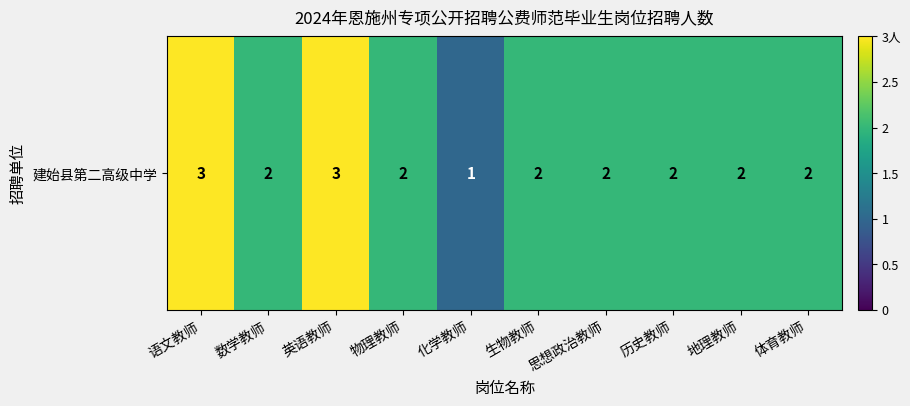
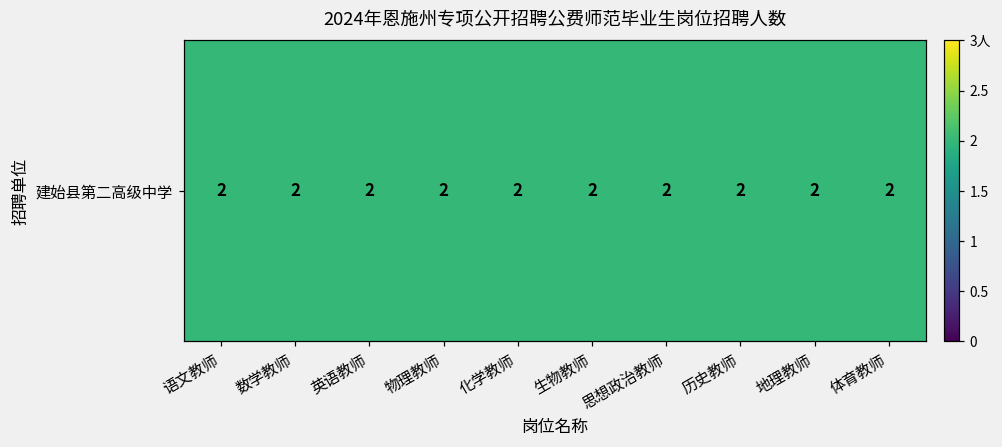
  {
    "建始县第二高级中学": {
-     "语文教师": 3,
+     "语文教师": 2,
      "数学教师": 2,
-     "英语教师": 3,
+     "英语教师": 2,
      "物理教师": 2,
-     "化学教师": 1,
+     "化学教师": 2,
      "生物教师": 2,
      "思想政治教师": 2,
      "历史教师": 2,
      "地理教师": 2,
      "体育教师": 2
    }
  }
